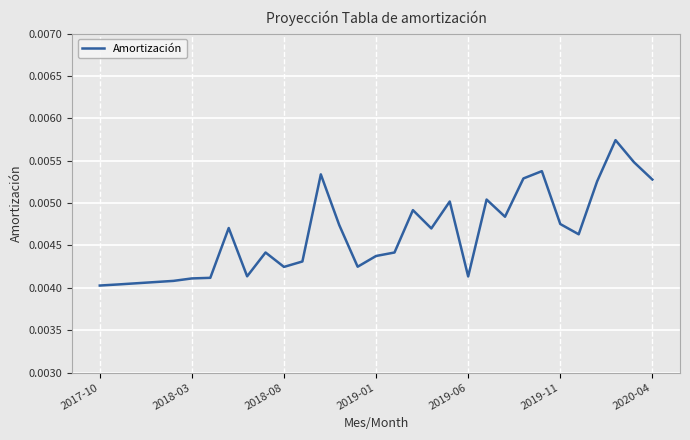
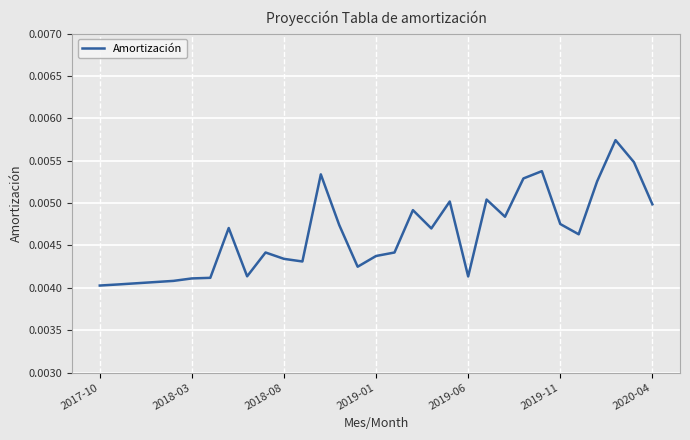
  {
    "2017-10": 0.0040,
    "2018-03": 0.0041,
-   "2018-08": 0.0042,
+   "2018-08": 0.0043,
    "2019-01": 0.0044,
    "2019-06": 0.0041,
    "2019-11": 0.0048,
-   "2020-04": 0.0053
+   "2020-04": 0.0050
  }
